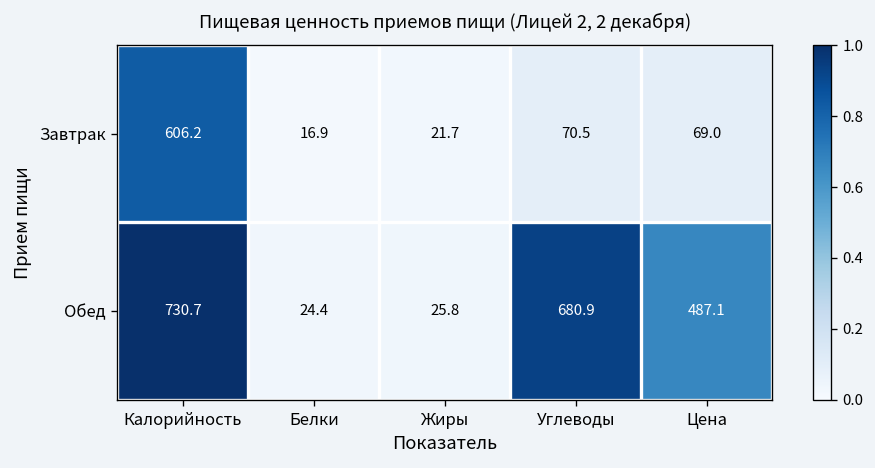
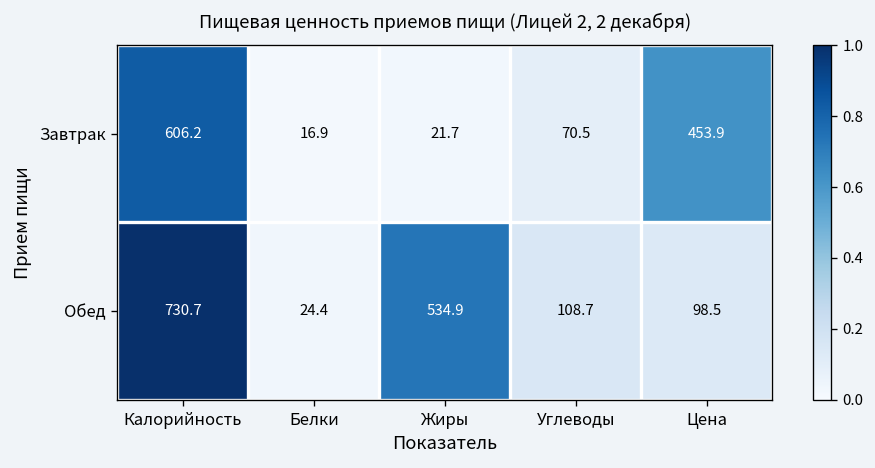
  {
    "Завтрак": {
      "Калорийность": 606.2,
      "Белки": 16.9,
      "Жиры": 21.7,
      "Углеводы": 70.5,
-     "Цена": 69.0
+     "Цена": 453.9
    },
    "Обед": {
      "Калорийность": 730.7,
      "Белки": 24.4,
-     "Жиры": 25.8,
-     "Углеводы": 680.9,
-     "Цена": 487.1
+     "Жиры": 534.9,
+     "Углеводы": 108.7,
+     "Цена": 98.5
    }
  }
